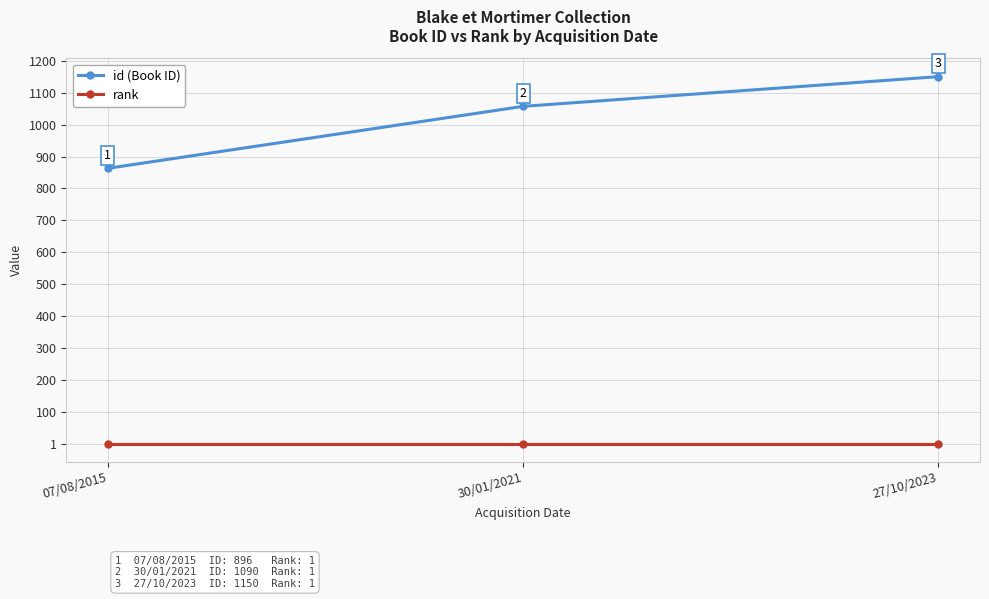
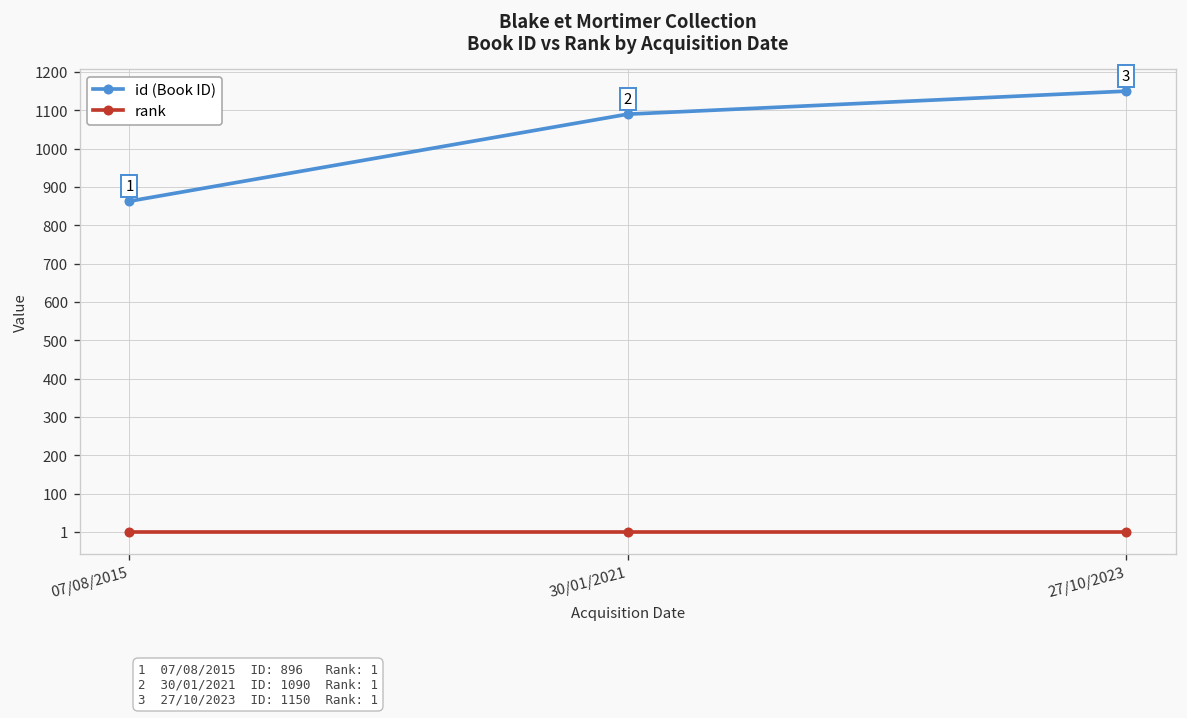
  {
    "id (Book ID)": {
-     "30/01/2021": 1060
+     "30/01/2021": 1090
    },
    "rank": {
      "07/08/2015": 0,
      "30/01/2021": 0,
      "27/10/2023": 0
    }
  }
